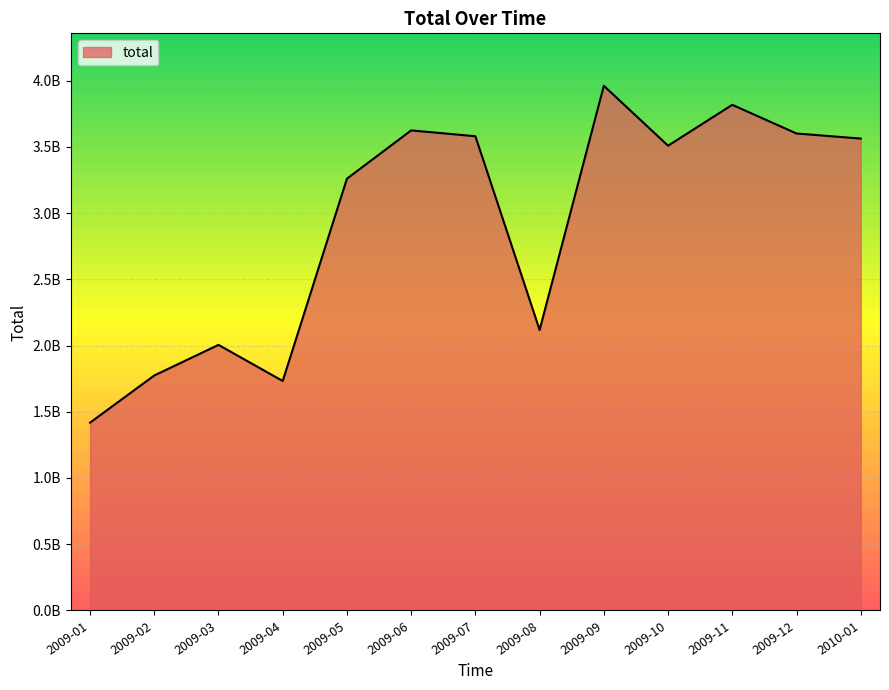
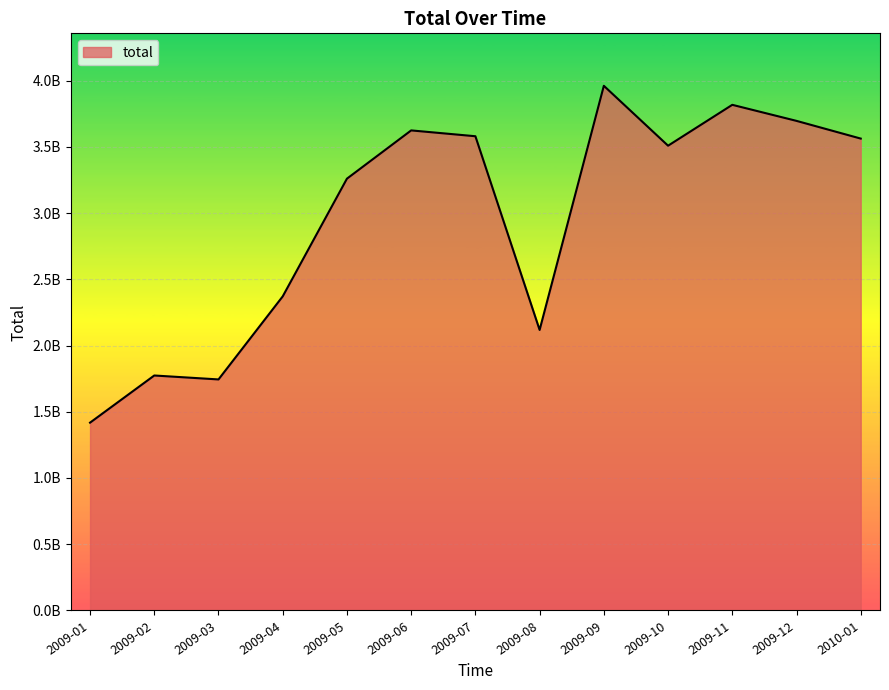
  {
    "2009-01": 1420000000,
    "2009-02": 1770000000,
-   "2009-03": 2000000000,
-   "2009-04": 1730000000,
+   "2009-03": 1740000000,
+   "2009-04": 2370000000,
    "2009-05": 3260000000,
    "2009-06": 3620000000,
    "2009-07": 3580000000,
    "2009-08": 2120000000,
    "2009-09": 3960000000,
    "2009-10": 3510000000,
    "2009-11": 3820000000,
-   "2009-12": 3600000000,
+   "2009-12": 3700000000,
    "2010-01": 3560000000
  }
